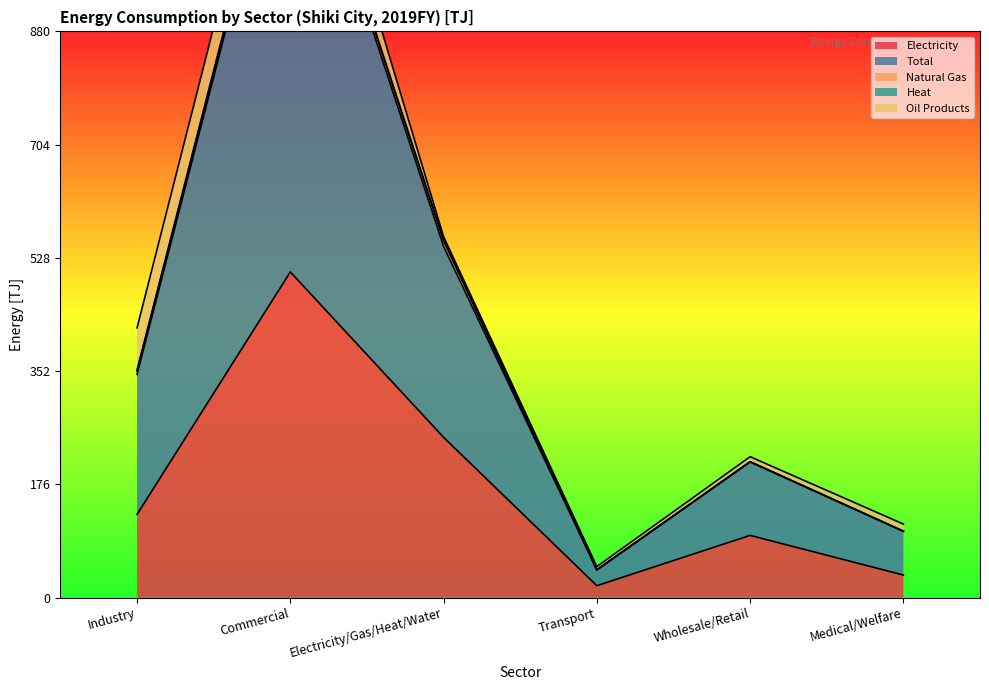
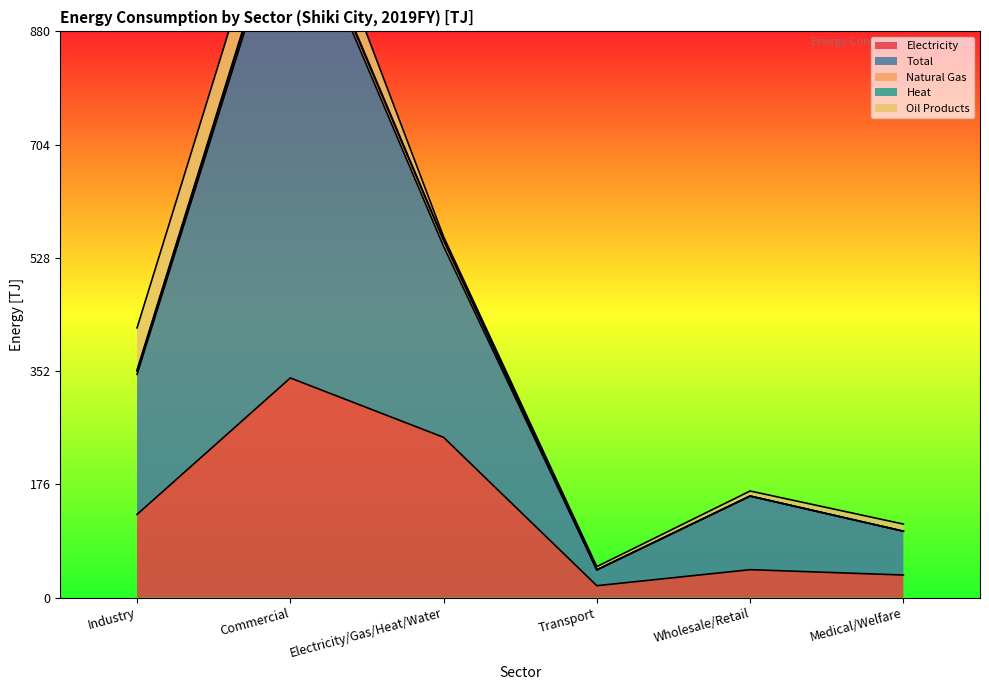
  {
    "Electricity": {
      "Industry": 130,
-     "Commercial": 510,
+     "Commercial": 340,
      "Electricity/Gas/Heat/Water": 250,
      "Transport": 20,
-     "Wholesale/Retail": 100,
+     "Wholesale/Retail": 40,
      "Medical/Welfare": 40
    }
  }
